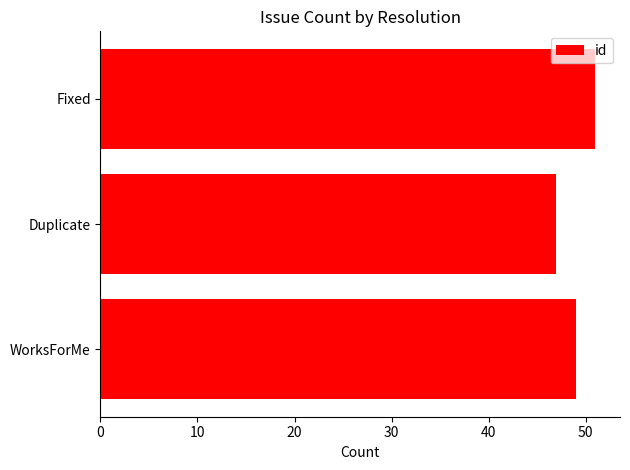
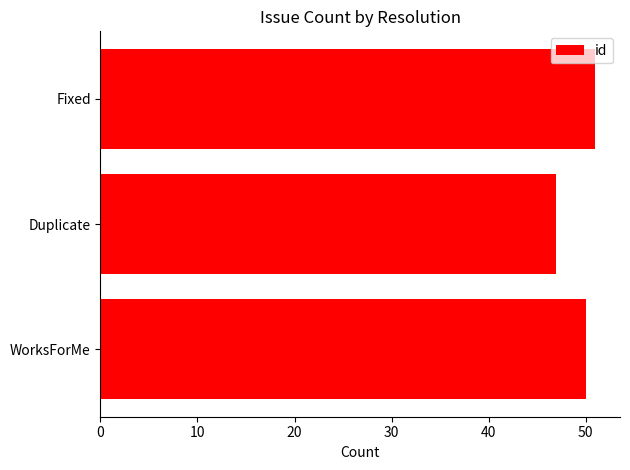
  {
    "Fixed": 51,
    "Duplicate": 47,
-   "WorksForMe": 49
+   "WorksForMe": 50
  }
